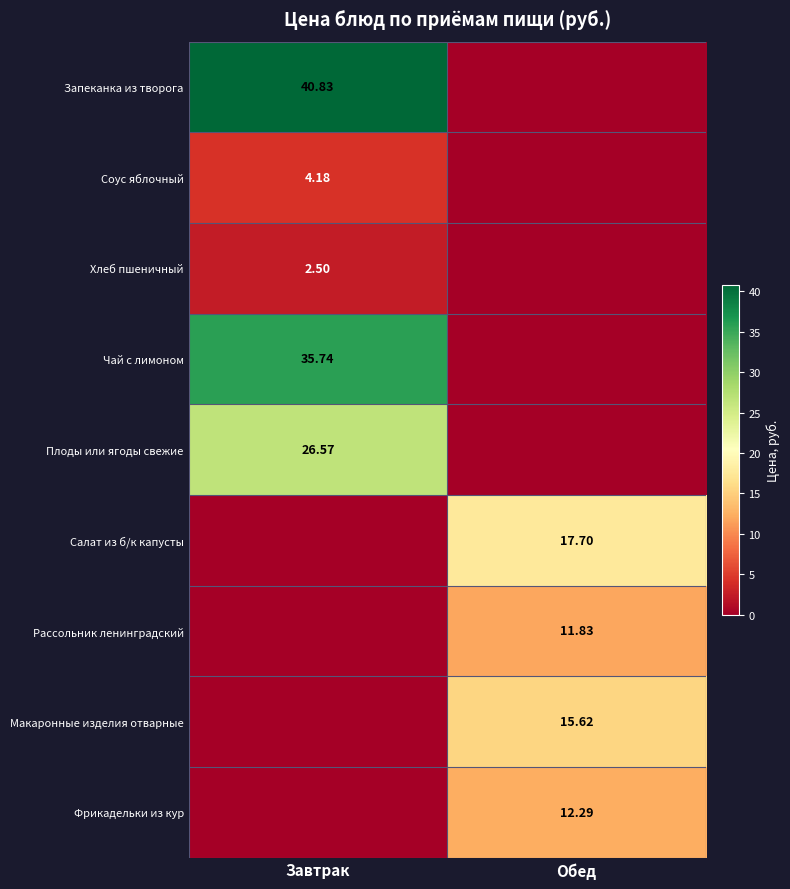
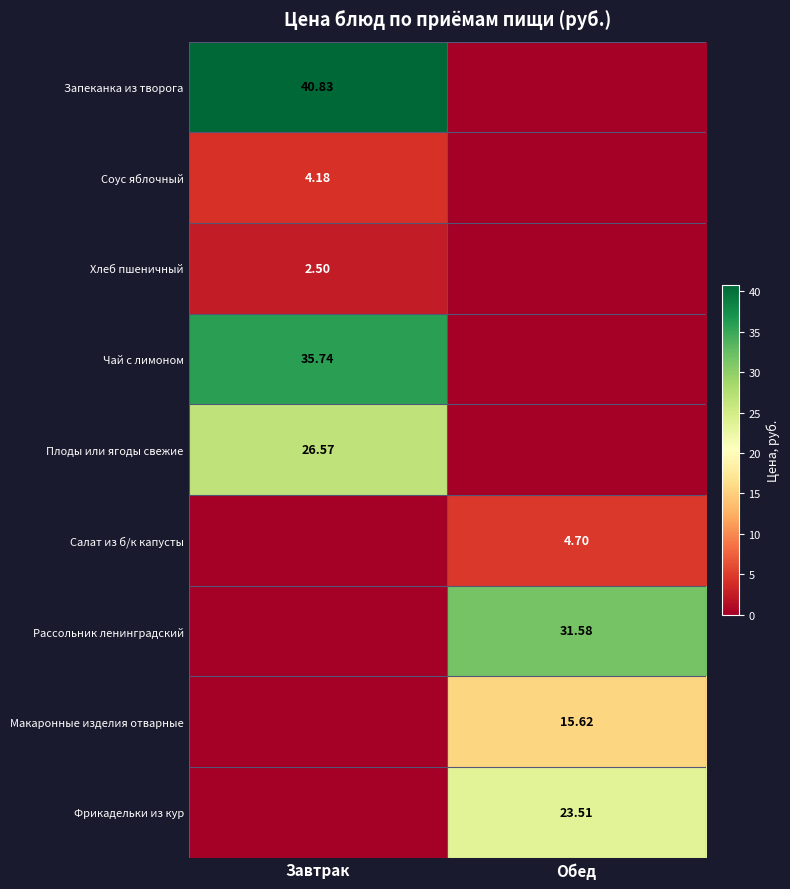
  {
    "Запеканка из творога": {
      "Завтрак": 40.83
    },
    "Соус яблочный": {
      "Завтрак": 4.18
    },
    "Хлеб пшеничный": {
      "Завтрак": 2.50
    },
    "Чай с лимоном": {
      "Завтрак": 35.74
    },
    "Плоды или ягоды свежие": {
      "Завтрак": 26.57
    },
    "Салат из б/к капусты": {
-     "Обед": 17.70
+     "Обед": 4.70
    },
    "Рассольник ленинградский": {
-     "Обед": 11.83
+     "Обед": 31.58
    },
    "Макаронные изделия отварные": {
      "Обед": 15.62
    },
    "Фрикадельки из кур": {
-     "Обед": 12.29
+     "Обед": 23.51
    }
  }
